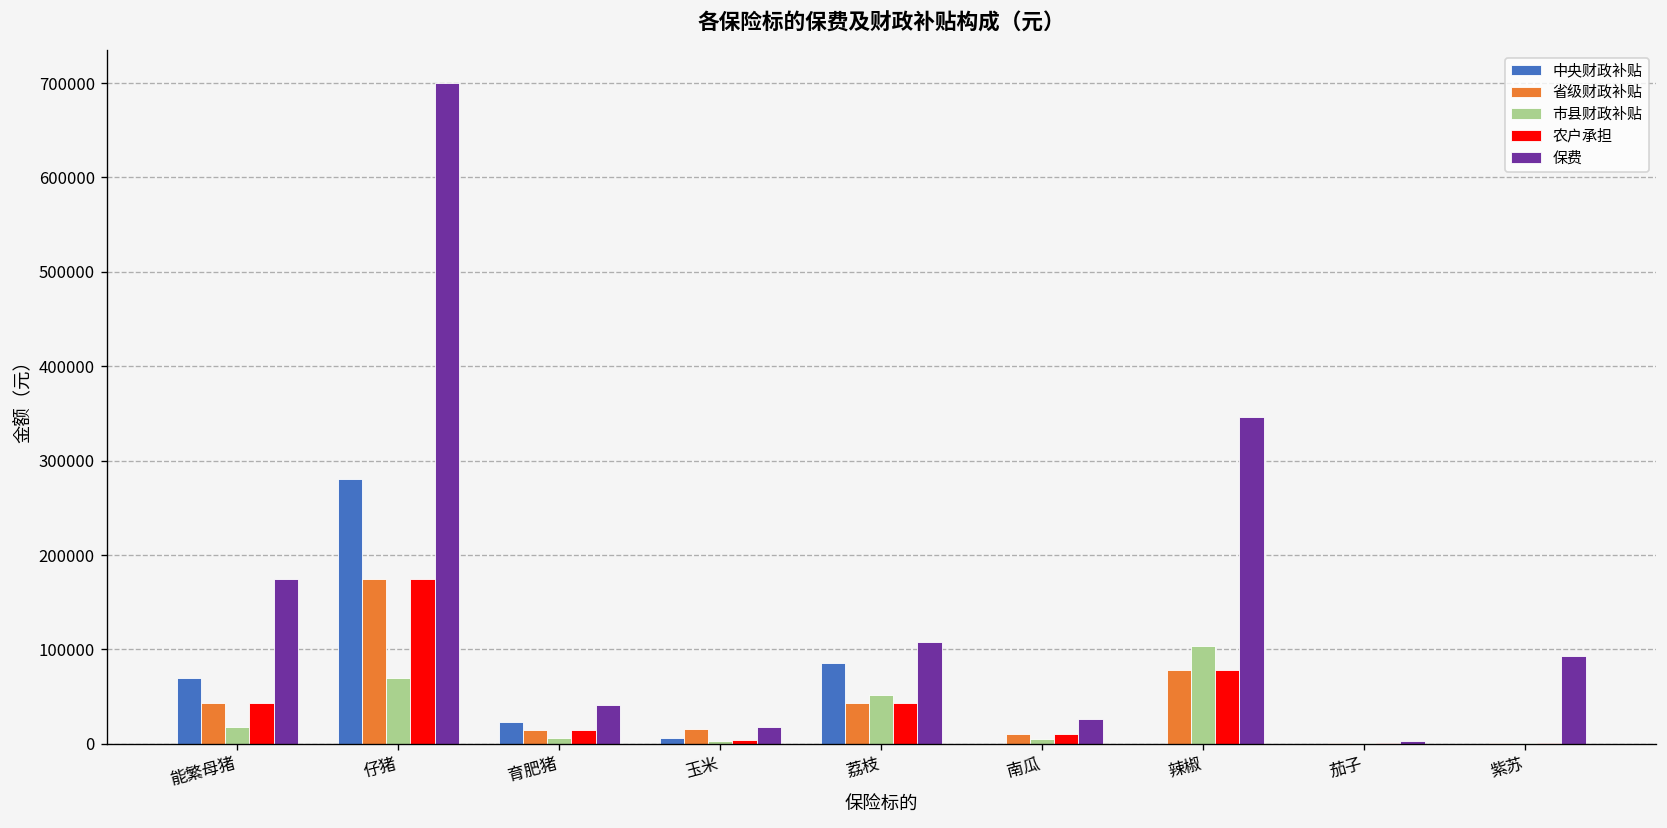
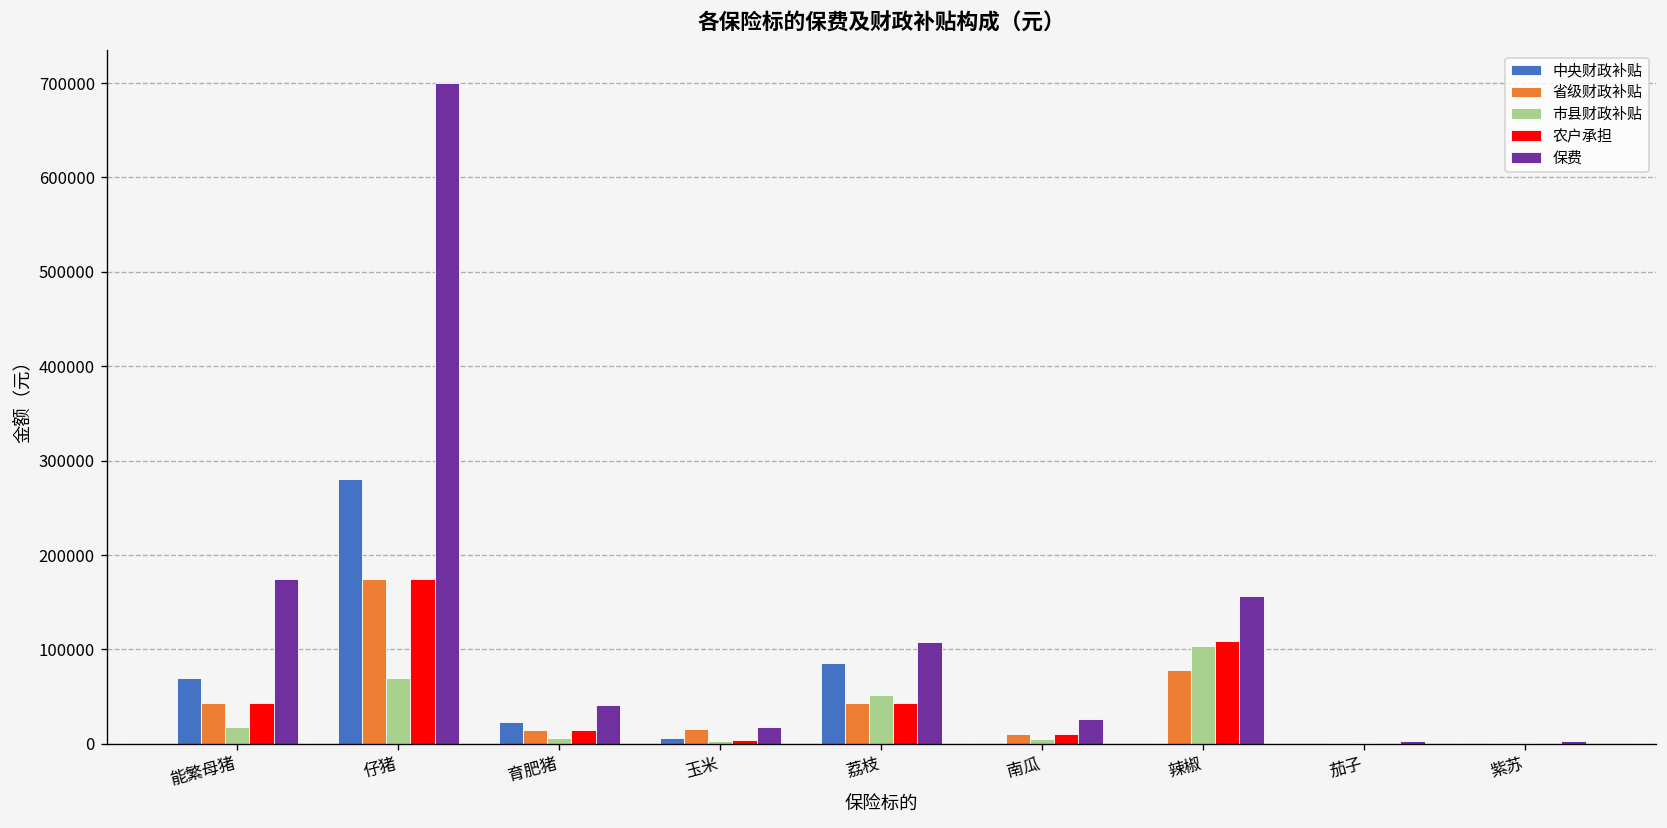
  {
    "中央财政补贴": {
      "能繁母猪": 70000,
      "仔猪": 280000,
      "育肥猪": 20000,
      "玉米": 10000,
      "荔枝": 90000,
      "南瓜": 0,
      "辣椒": 0,
      "茄子": 0,
      "紫苏": 0
    },
    "省级财政补贴": {
      "能繁母猪": 40000,
      "仔猪": 180000,
      "育肥猪": 10000,
      "玉米": 20000,
      "荔枝": 40000,
      "南瓜": 10000,
      "辣椒": 80000
    },
    "市县财政补贴": {
      "能繁母猪": 20000,
      "仔猪": 70000,
      "育肥猪": 10000,
      "荔枝": 50000,
      "南瓜": 10000,
      "辣椒": 100000
    },
    "农户承担": {
      "能繁母猪": 40000,
      "仔猪": 180000,
      "育肥猪": 10000,
      "玉米": 0,
      "荔枝": 40000,
      "南瓜": 10000,
-     "辣椒": 80000
+     "辣椒": 110000
    },
    "保费": {
      "能繁母猪": 180000,
      "仔猪": 700000,
      "育肥猪": 40000,
      "玉米": 20000,
      "荔枝": 110000,
      "南瓜": 30000,
-     "辣椒": 350000,
+     "辣椒": 160000,
      "茄子": 0,
-     "紫苏": 90000
+     "紫苏": 0
    }
  }
